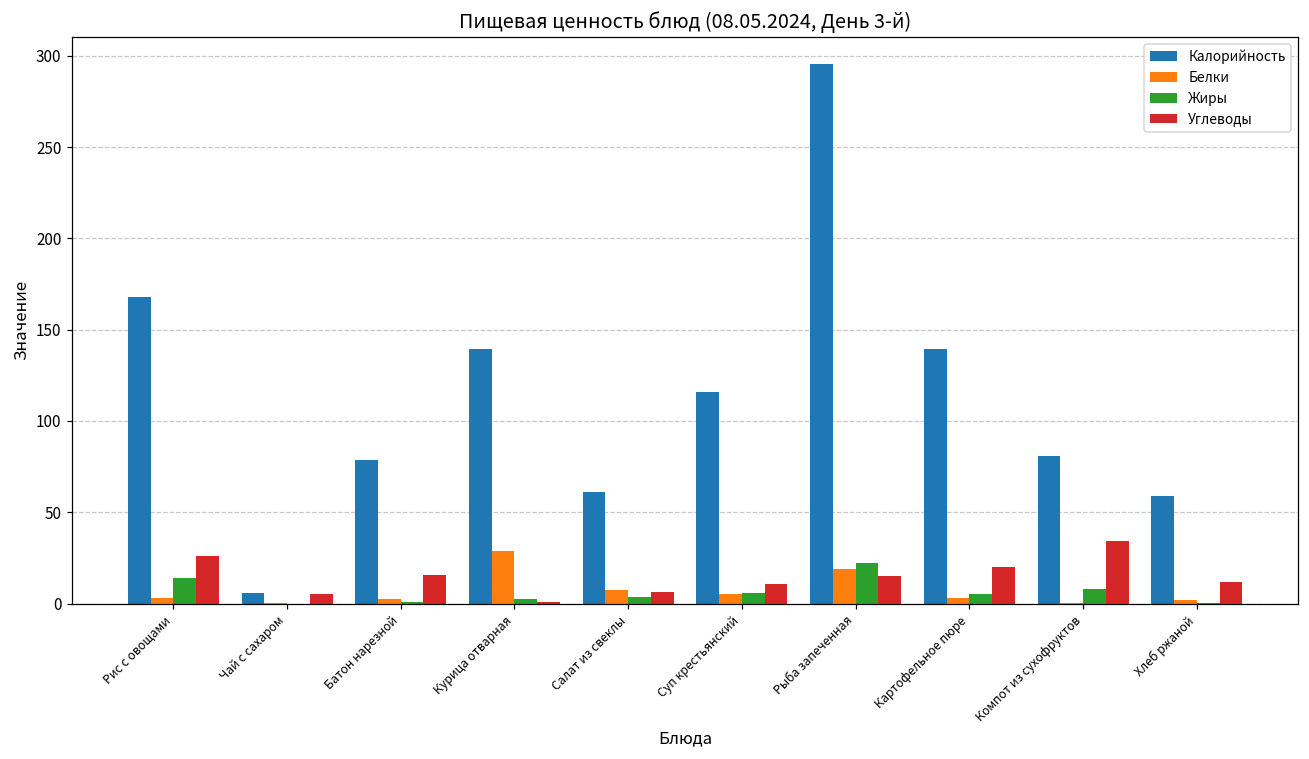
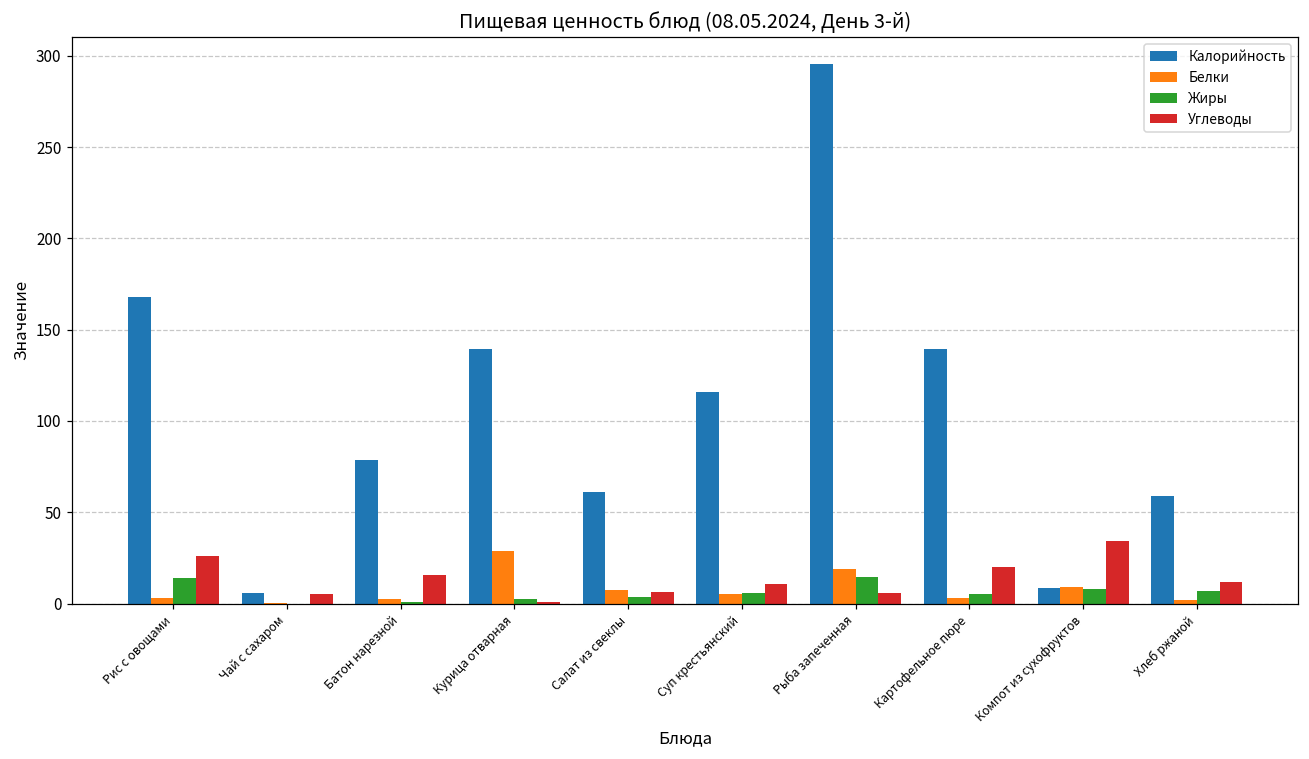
  {
    "Калорийность": {
      "Рис с овощами": 168,
      "Чай с сахаром": 6,
      "Батон нарезной": 79,
      "Курица отварная": 139,
      "Салат из свеклы": 61,
      "Суп крестьянский": 116,
      "Рыба запеченная": 296,
      "Картофельное пюре": 139,
-     "Компот из сухофруктов": 81,
+     "Компот из сухофруктов": 9,
      "Хлеб ржаной": 59
    },
    "Белки": {
      "Рис с овощами": 3,
      "Батон нарезной": 2,
      "Курица отварная": 29,
      "Салат из свеклы": 8,
      "Суп крестьянский": 5,
      "Рыба запеченная": 19,
      "Картофельное пюре": 3,
-     "Компот из сухофруктов": 1,
+     "Компот из сухофруктов": 9,
      "Хлеб ржаной": 2
    },
    "Жиры": {
      "Рис с овощами": 14,
      "Чай с сахаром": 0,
      "Курица отварная": 2,
      "Салат из свеклы": 4,
      "Суп крестьянский": 6,
-     "Рыба запеченная": 22,
+     "Рыба запеченная": 15,
      "Картофельное пюре": 5,
      "Компот из сухофруктов": 8,
-     "Хлеб ржаной": 0
+     "Хлеб ржаной": 7
    },
    "Углеводы": {
      "Рис с овощами": 26,
      "Чай с сахаром": 5,
      "Батон нарезной": 15,
      "Салат из свеклы": 6,
      "Суп крестьянский": 11,
-     "Рыба запеченная": 15,
+     "Рыба запеченная": 6,
      "Картофельное пюре": 20,
      "Компот из сухофруктов": 34,
      "Хлеб ржаной": 12
    }
  }
